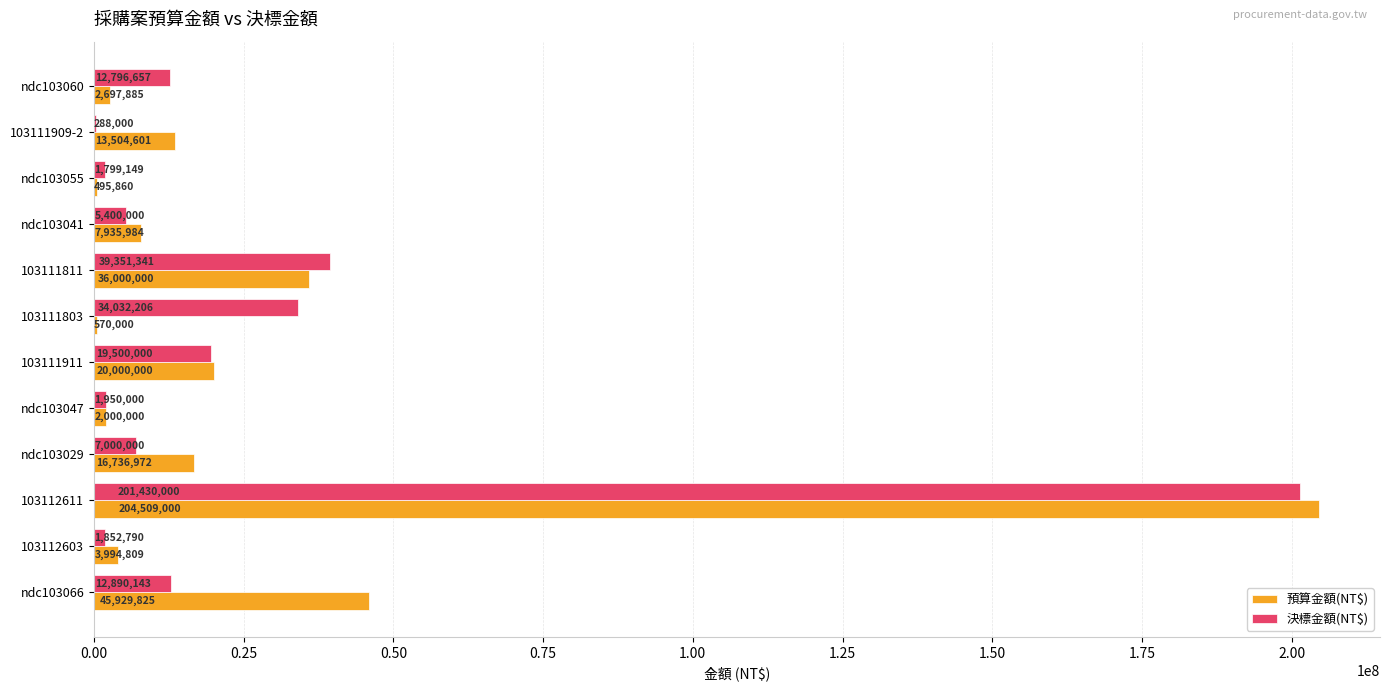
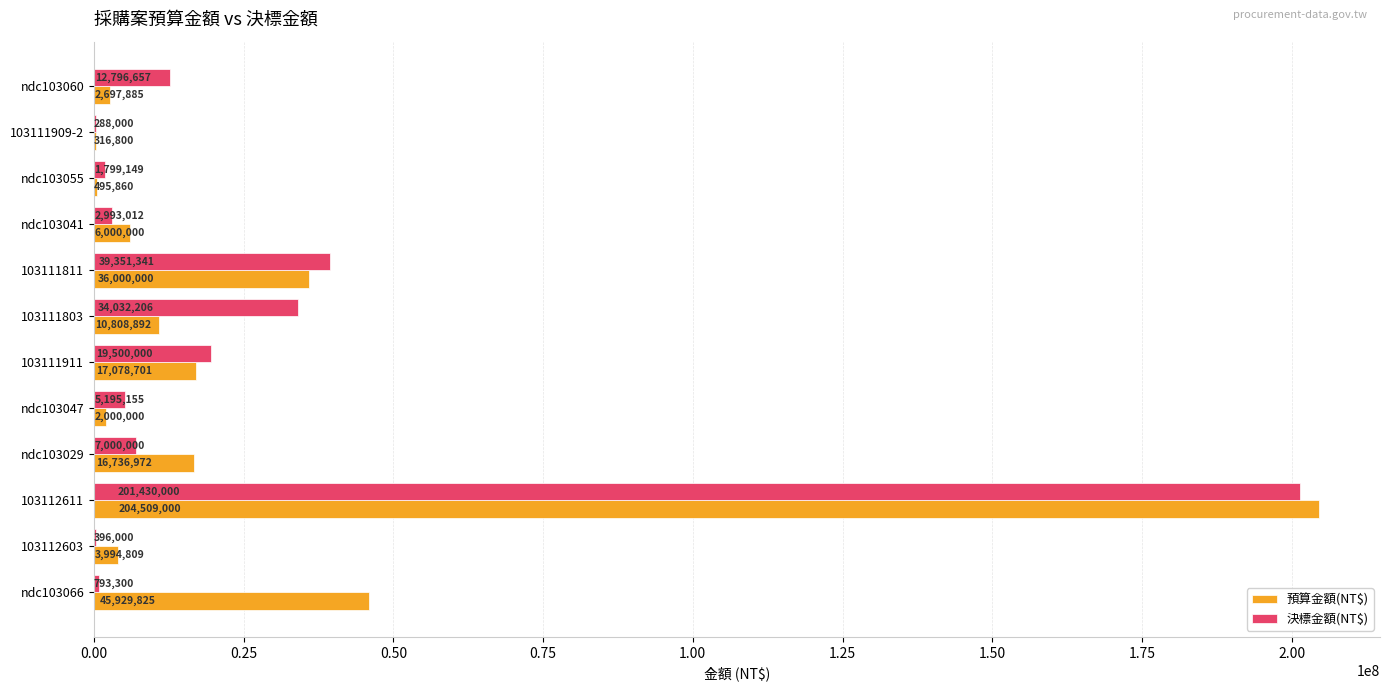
  {
    "預算金額(NT$)": {
      "ndc103060": "2,697,885",
-     "103111909-2": "13,504,601",
+     "103111909-2": "316,800",
      "ndc103055": "495,860",
-     "ndc103041": "7,935,984",
+     "ndc103041": "6,000,000",
      "103111811": "36,000,000",
-     "103111803": "570,000",
-     "103111911": "20,000,000",
+     "103111803": "10,808,892",
+     "103111911": "17,078,701",
      "ndc103047": "2,000,000",
      "ndc103029": "16,736,972",
      "103112611": "204,509,000",
      "103112603": "3,994,809",
      "ndc103066": "45,929,825"
    },
    "決標金額(NT$)": {
      "ndc103060": "12,796,657",
      "103111909-2": "288,000",
      "ndc103055": "1,799,149",
-     "ndc103041": "5,400,000",
+     "ndc103041": "2,993,012",
      "103111811": "39,351,341",
      "103111803": "34,032,206",
      "103111911": "19,500,000",
-     "ndc103047": "1,950,000",
+     "ndc103047": "5,195,155",
      "ndc103029": "7,000,000",
      "103112611": "201,430,000",
-     "103112603": "1,852,790",
-     "ndc103066": "12,890,143"
+     "103112603": "396,000",
+     "ndc103066": "793,300"
    }
  }
